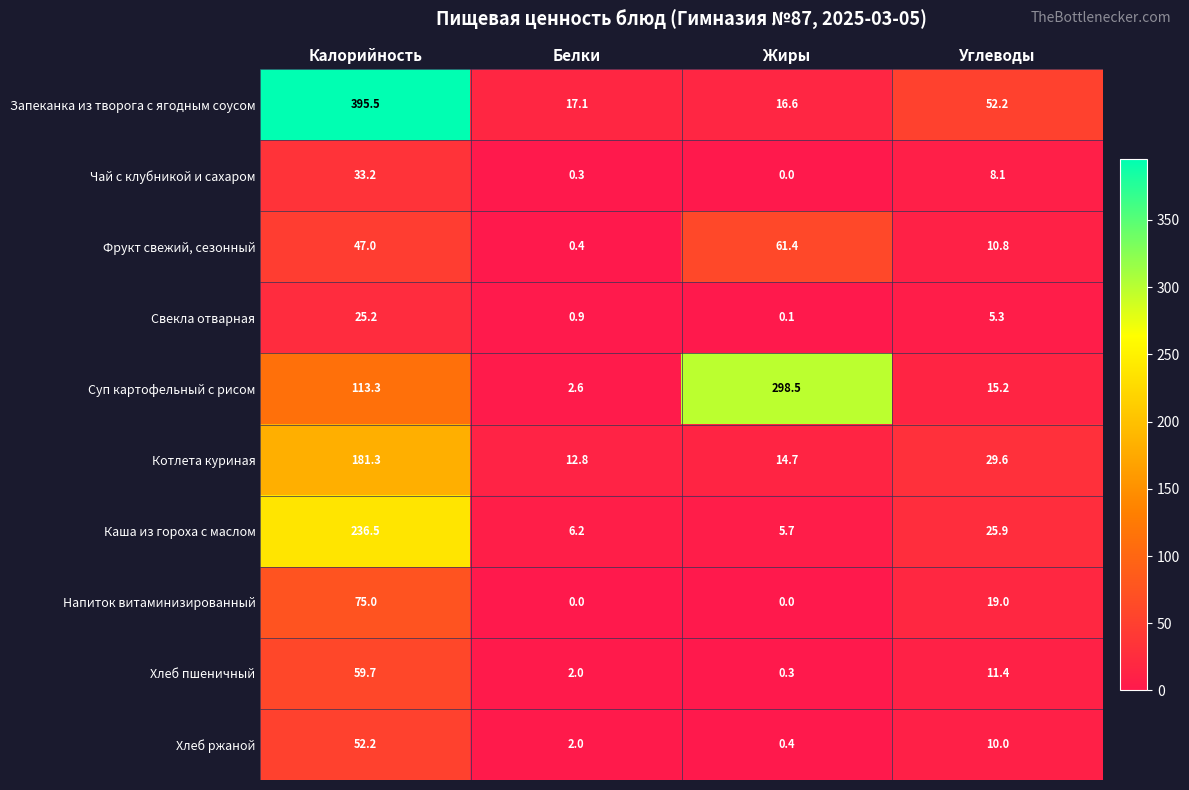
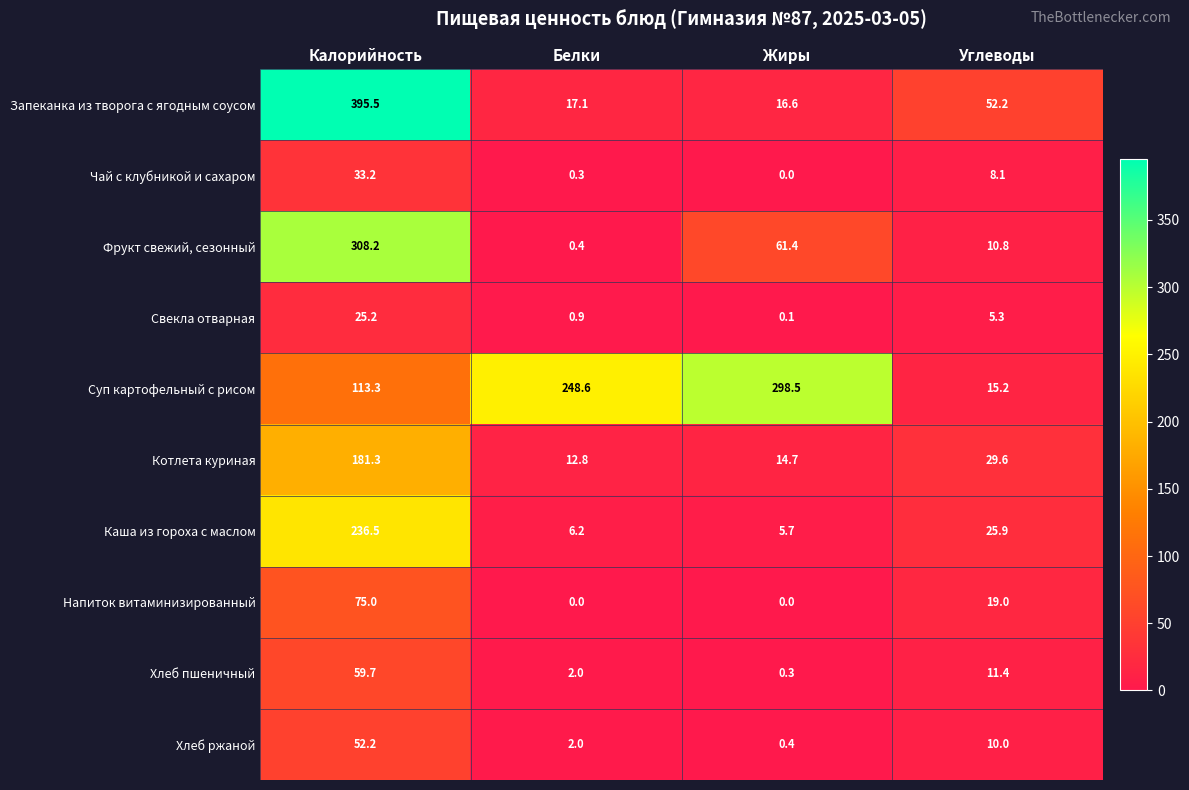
  {
    "Запеканка из творога с ягодным соусом": {
      "Калорийность": 395.5,
      "Белки": 17.1,
      "Жиры": 16.6,
      "Углеводы": 52.2
    },
    "Чай с клубникой и сахаром": {
      "Калорийность": 33.2,
      "Белки": 0.3,
      "Жиры": 0.0,
      "Углеводы": 8.1
    },
    "Фрукт свежий, сезонный": {
-     "Калорийность": 47.0,
+     "Калорийность": 308.2,
      "Белки": 0.4,
      "Жиры": 61.4,
      "Углеводы": 10.8
    },
    "Свекла отварная": {
      "Калорийность": 25.2,
      "Белки": 0.9,
      "Жиры": 0.1,
      "Углеводы": 5.3
    },
    "Суп картофельный с рисом": {
      "Калорийность": 113.3,
-     "Белки": 2.6,
+     "Белки": 248.6,
      "Жиры": 298.5,
      "Углеводы": 15.2
    },
    "Котлета куриная": {
      "Калорийность": 181.3,
      "Белки": 12.8,
      "Жиры": 14.7,
      "Углеводы": 29.6
    },
    "Каша из гороха с маслом": {
      "Калорийность": 236.5,
      "Белки": 6.2,
      "Жиры": 5.7,
      "Углеводы": 25.9
    },
    "Напиток витаминизированный": {
      "Калорийность": 75.0,
      "Белки": 0.0,
      "Жиры": 0.0,
      "Углеводы": 19.0
    },
    "Хлеб пшеничный": {
      "Калорийность": 59.7,
      "Белки": 2.0,
      "Жиры": 0.3,
      "Углеводы": 11.4
    },
    "Хлеб ржаной": {
      "Калорийность": 52.2,
      "Белки": 2.0,
      "Жиры": 0.4,
      "Углеводы": 10.0
    }
  }
